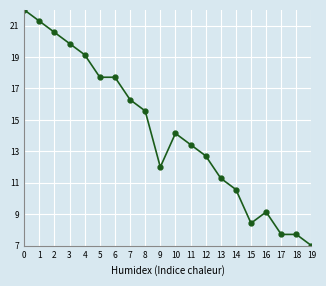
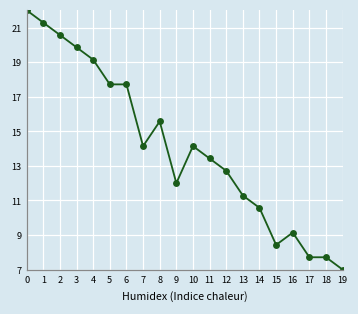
  {
    "0": 22.0,
    "1": 21.3,
    "2": 20.6,
    "3": 19.9,
    "4": 19.1,
    "5": 17.7,
    "6": 17.7,
-   "7": 16.3,
+   "7": 14.1,
    "8": 15.6,
    "9": 12.0,
    "10": 14.1,
    "11": 13.4,
    "12": 12.7,
    "13": 11.3,
    "14": 10.6,
    "15": 8.4,
    "16": 9.1,
    "17": 7.7,
    "18": 7.7,
    "19": 7.0
  }
